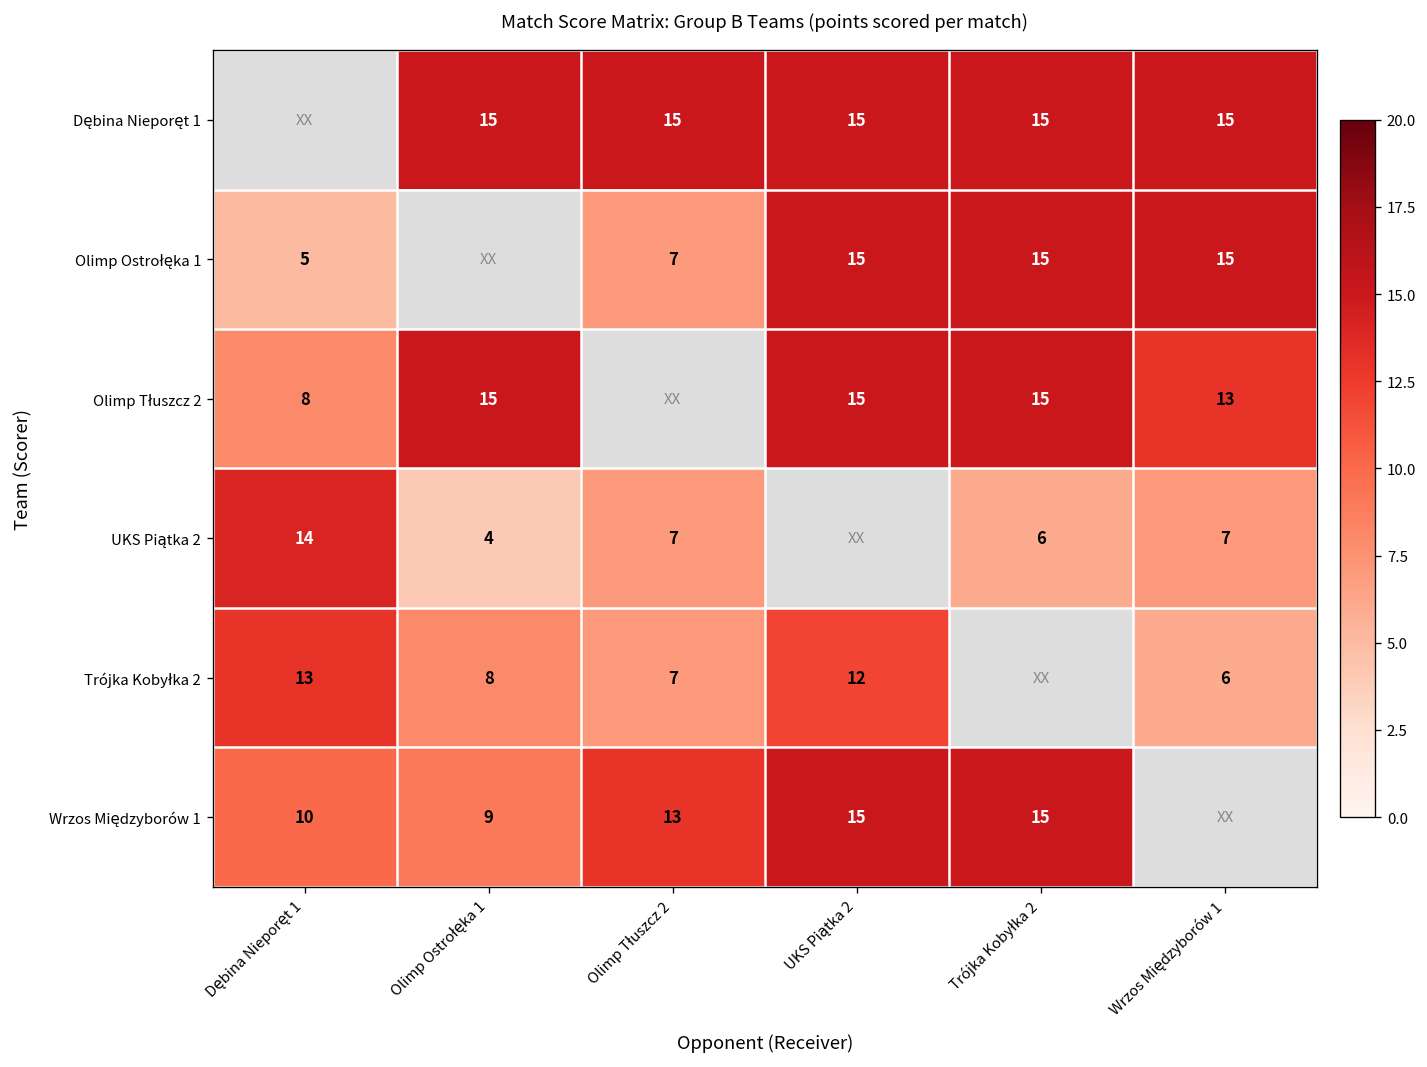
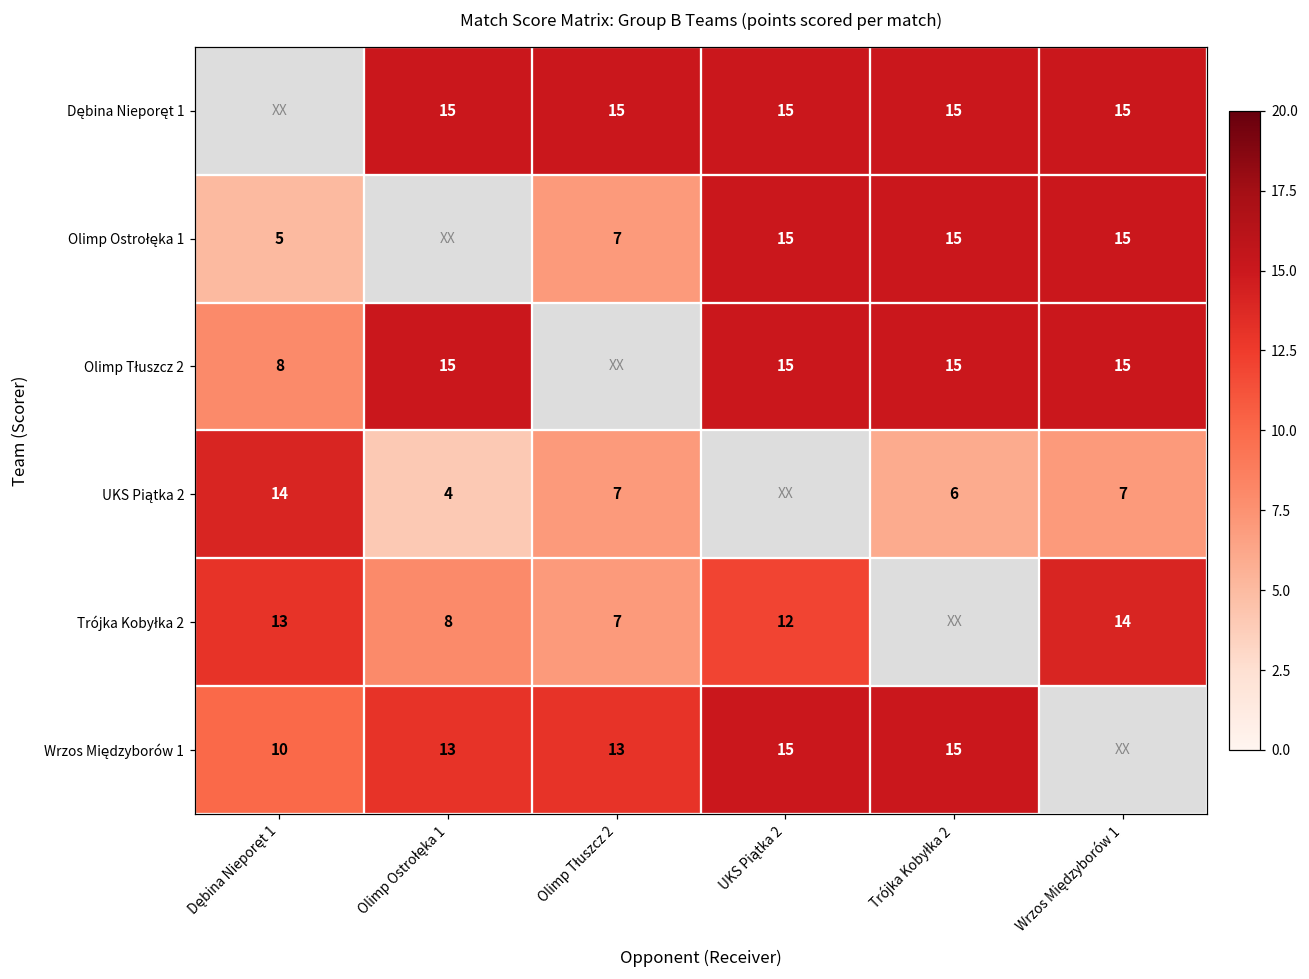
  {
    "Dębina Nieporęt 1": {
      "Olimp Ostrołęka 1": 15,
      "Olimp Tłuszcz 2": 15,
      "UKS Piątka 2": 15,
      "Trójka Kobyłka 2": 15,
      "Wrzos Międzyborów 1": 15
    },
    "Olimp Ostrołęka 1": {
      "Dębina Nieporęt 1": 5,
      "Olimp Tłuszcz 2": 7,
      "UKS Piątka 2": 15,
      "Trójka Kobyłka 2": 15,
      "Wrzos Międzyborów 1": 15
    },
    "Olimp Tłuszcz 2": {
      "Dębina Nieporęt 1": 8,
      "Olimp Ostrołęka 1": 15,
      "UKS Piątka 2": 15,
      "Trójka Kobyłka 2": 15,
-     "Wrzos Międzyborów 1": 13
+     "Wrzos Międzyborów 1": 15
    },
    "UKS Piątka 2": {
      "Dębina Nieporęt 1": 14,
      "Olimp Ostrołęka 1": 4,
      "Olimp Tłuszcz 2": 7,
      "Trójka Kobyłka 2": 6,
      "Wrzos Międzyborów 1": 7
    },
    "Trójka Kobyłka 2": {
      "Dębina Nieporęt 1": 13,
      "Olimp Ostrołęka 1": 8,
      "Olimp Tłuszcz 2": 7,
      "UKS Piątka 2": 12,
-     "Wrzos Międzyborów 1": 6
+     "Wrzos Międzyborów 1": 14
    },
    "Wrzos Międzyborów 1": {
      "Dębina Nieporęt 1": 10,
-     "Olimp Ostrołęka 1": 9,
+     "Olimp Ostrołęka 1": 13,
      "Olimp Tłuszcz 2": 13,
      "UKS Piątka 2": 15,
      "Trójka Kobyłka 2": 15
    }
  }
